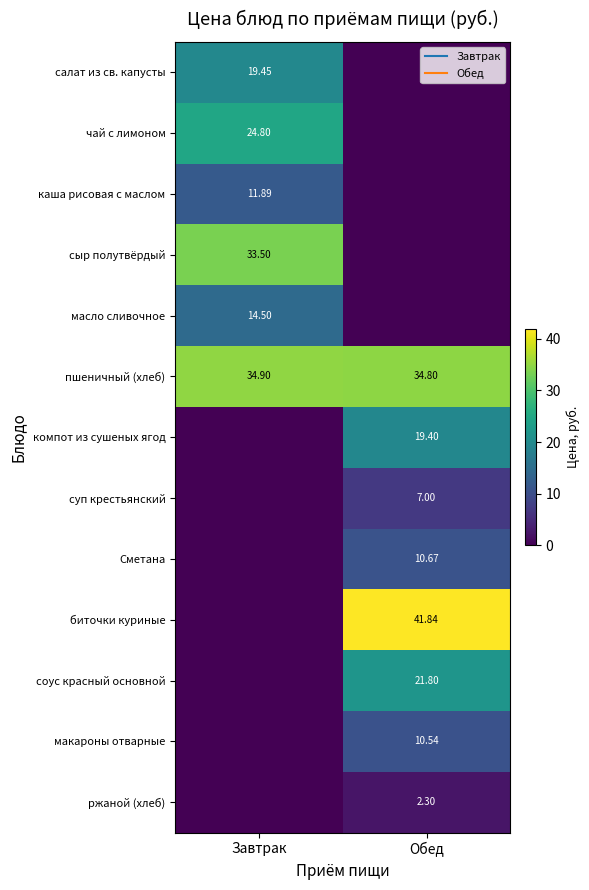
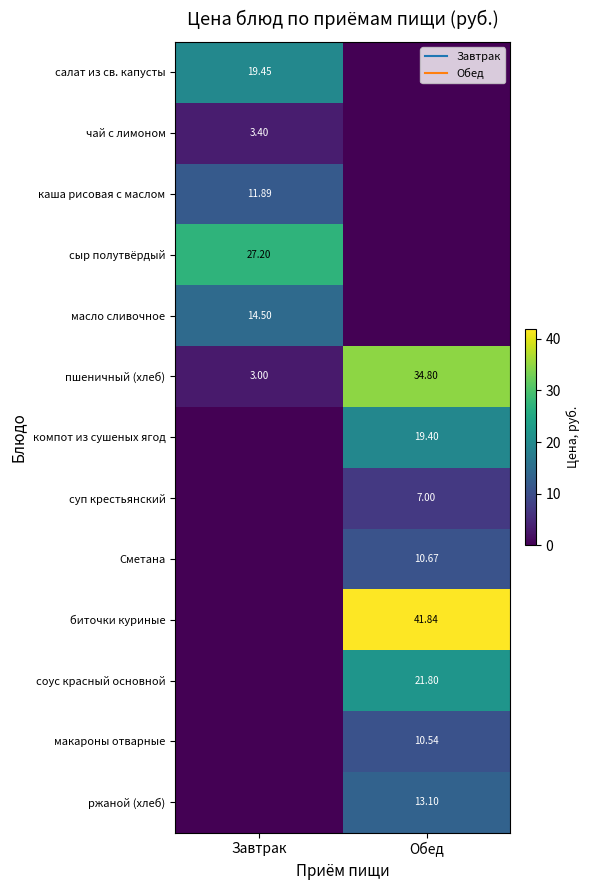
  {
    "салат из св. капусты": {
      "Завтрак": 19.45
    },
    "чай с лимоном": {
-     "Завтрак": 24.80
+     "Завтрак": 3.40
    },
    "каша рисовая с маслом": {
      "Завтрак": 11.89
    },
    "сыр полутвёрдый": {
-     "Завтрак": 33.50
+     "Завтрак": 27.20
    },
    "масло сливочное": {
      "Завтрак": 14.50
    },
    "пшеничный (хлеб)": {
-     "Завтрак": 34.90,
+     "Завтрак": 3.00,
      "Обед": 34.80
    },
    "компот из сушеных ягод": {
      "Обед": 19.40
    },
    "суп крестьянский": {
      "Обед": 7.00
    },
    "Сметана": {
      "Обед": 10.67
    },
    "биточки куриные": {
      "Обед": 41.84
    },
    "соус красный основной": {
      "Обед": 21.80
    },
    "макароны отварные": {
      "Обед": 10.54
    },
    "ржаной (хлеб)": {
-     "Обед": 2.30
+     "Обед": 13.10
    }
  }
